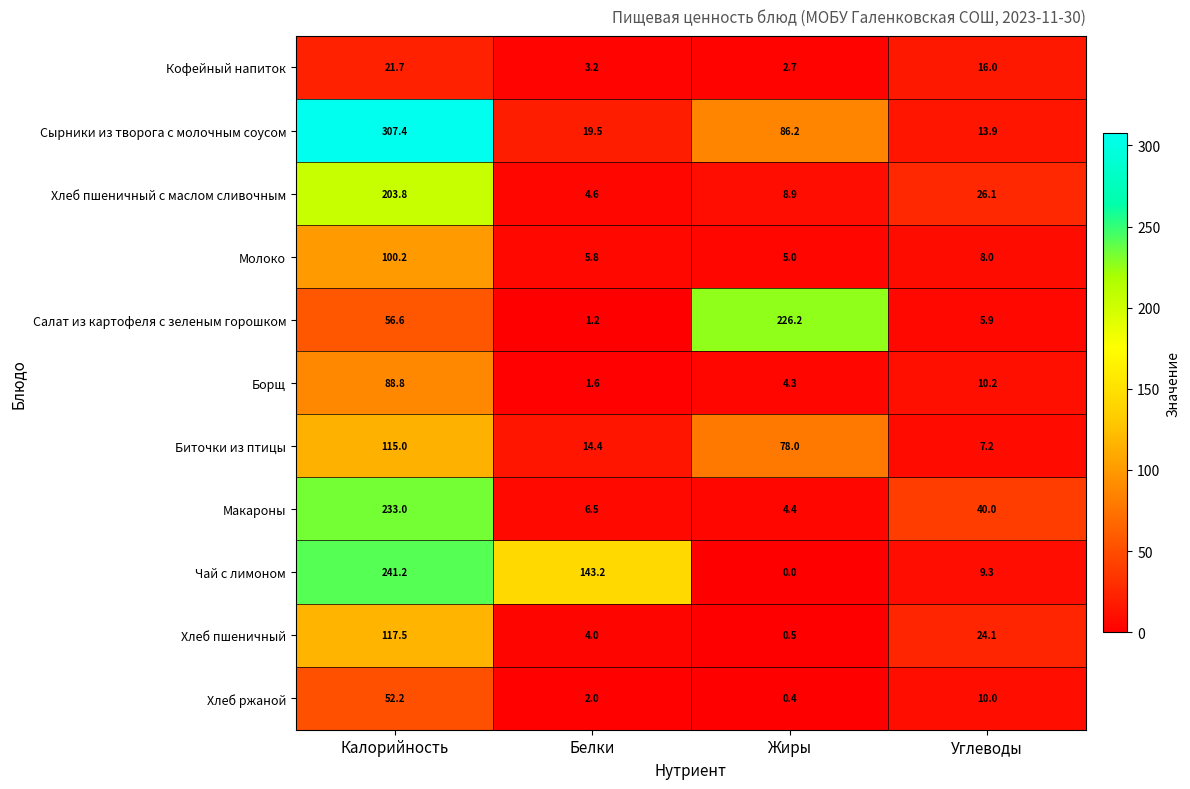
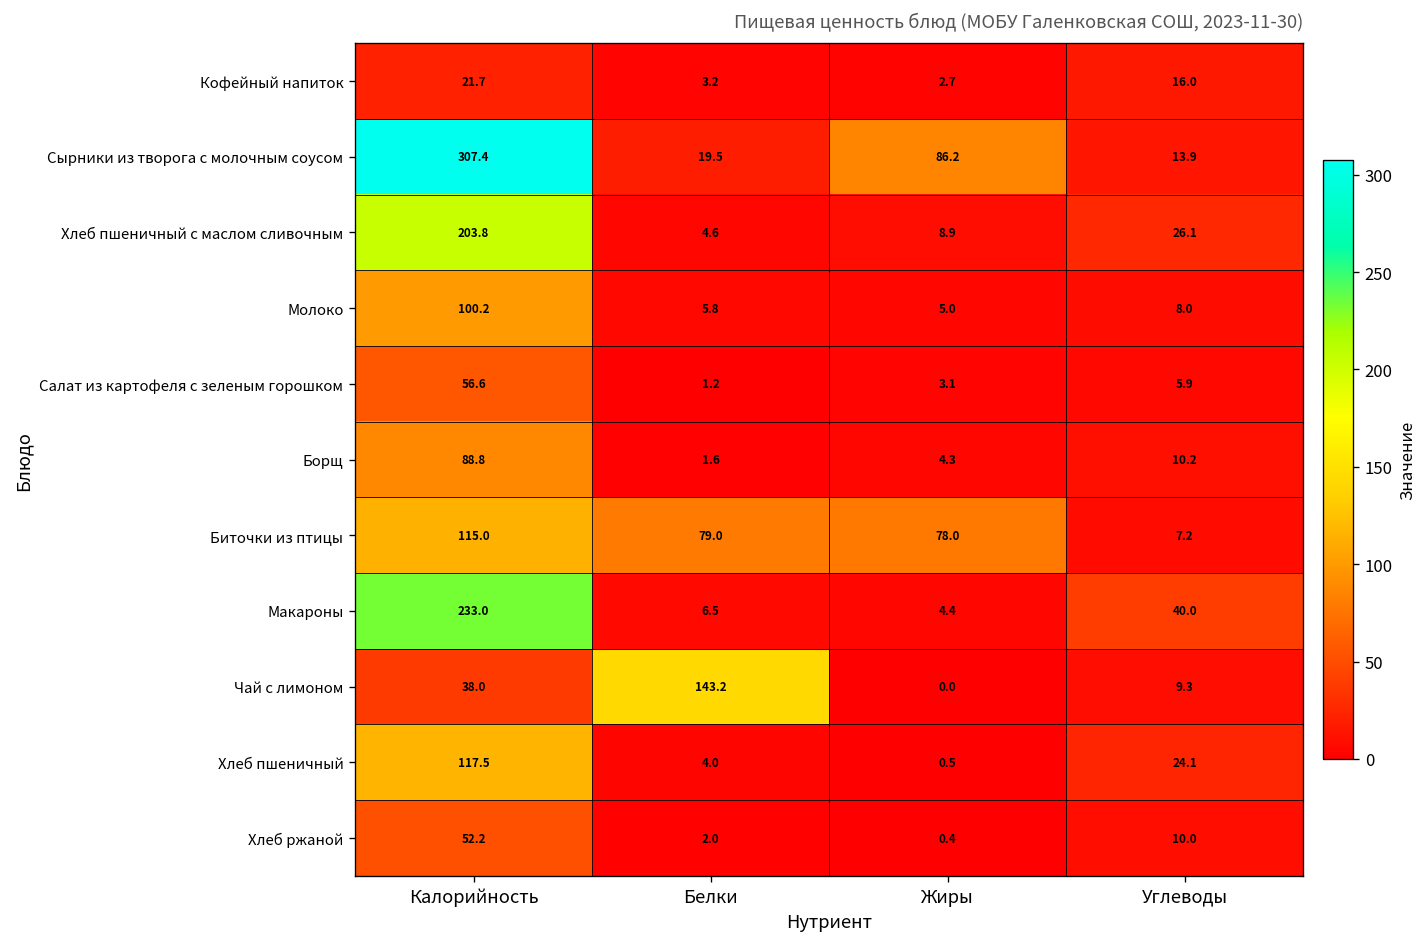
  {
    "Кофейный напиток": {
      "Калорийность": 21.7,
      "Белки": 3.2,
      "Жиры": 2.7,
      "Углеводы": 16.0
    },
    "Сырники из творога с молочным соусом": {
      "Калорийность": 307.4,
      "Белки": 19.5,
      "Жиры": 86.2,
      "Углеводы": 13.9
    },
    "Хлеб пшеничный с маслом сливочным": {
      "Калорийность": 203.8,
      "Белки": 4.6,
      "Жиры": 8.9,
      "Углеводы": 26.1
    },
    "Молоко": {
      "Калорийность": 100.2,
      "Белки": 5.8,
      "Жиры": 5.0,
      "Углеводы": 8.0
    },
    "Салат из картофеля с зеленым горошком": {
      "Калорийность": 56.6,
      "Белки": 1.2,
-     "Жиры": 226.2,
+     "Жиры": 3.1,
      "Углеводы": 5.9
    },
    "Борщ": {
      "Калорийность": 88.8,
      "Белки": 1.6,
      "Жиры": 4.3,
      "Углеводы": 10.2
    },
    "Биточки из птицы": {
      "Калорийность": 115.0,
-     "Белки": 14.4,
+     "Белки": 79.0,
      "Жиры": 78.0,
      "Углеводы": 7.2
    },
    "Макароны": {
      "Калорийность": 233.0,
      "Белки": 6.5,
      "Жиры": 4.4,
      "Углеводы": 40.0
    },
    "Чай с лимоном": {
-     "Калорийность": 241.2,
+     "Калорийность": 38.0,
      "Белки": 143.2,
      "Жиры": 0.0,
      "Углеводы": 9.3
    },
    "Хлеб пшеничный": {
      "Калорийность": 117.5,
      "Белки": 4.0,
      "Жиры": 0.5,
      "Углеводы": 24.1
    },
    "Хлеб ржаной": {
      "Калорийность": 52.2,
      "Белки": 2.0,
      "Жиры": 0.4,
      "Углеводы": 10.0
    }
  }
